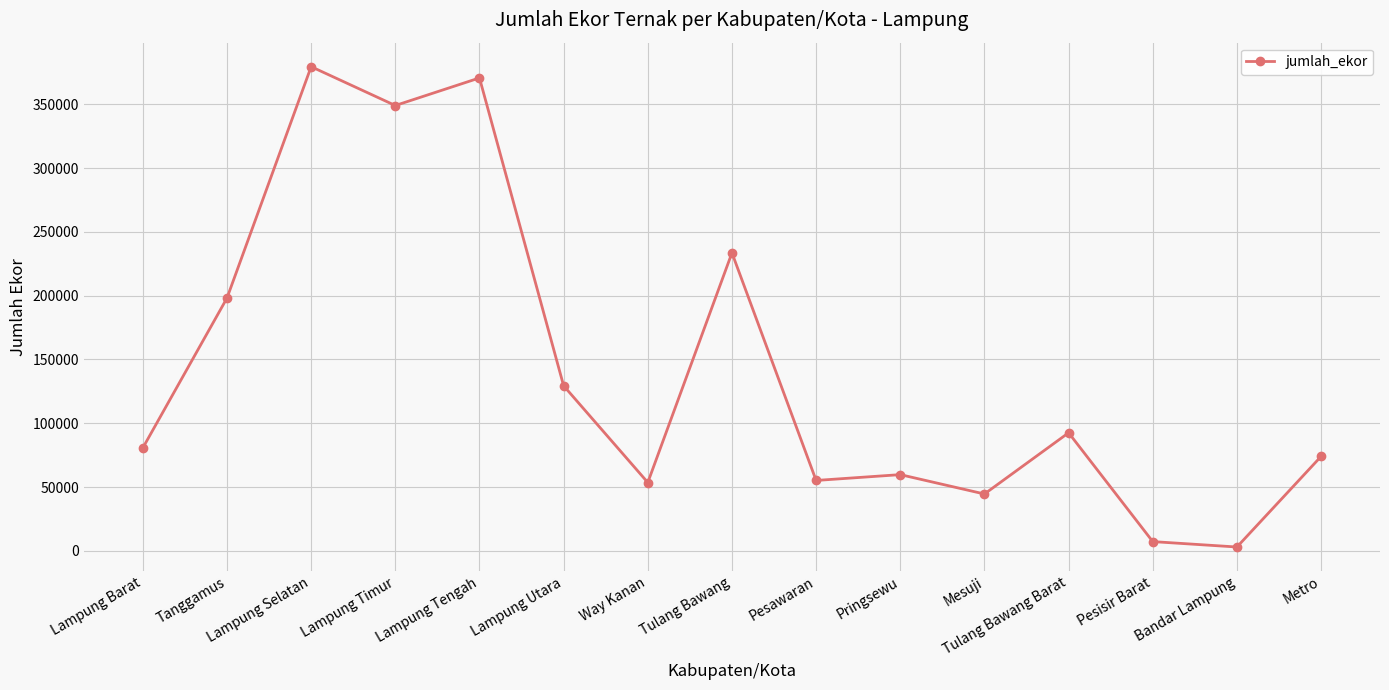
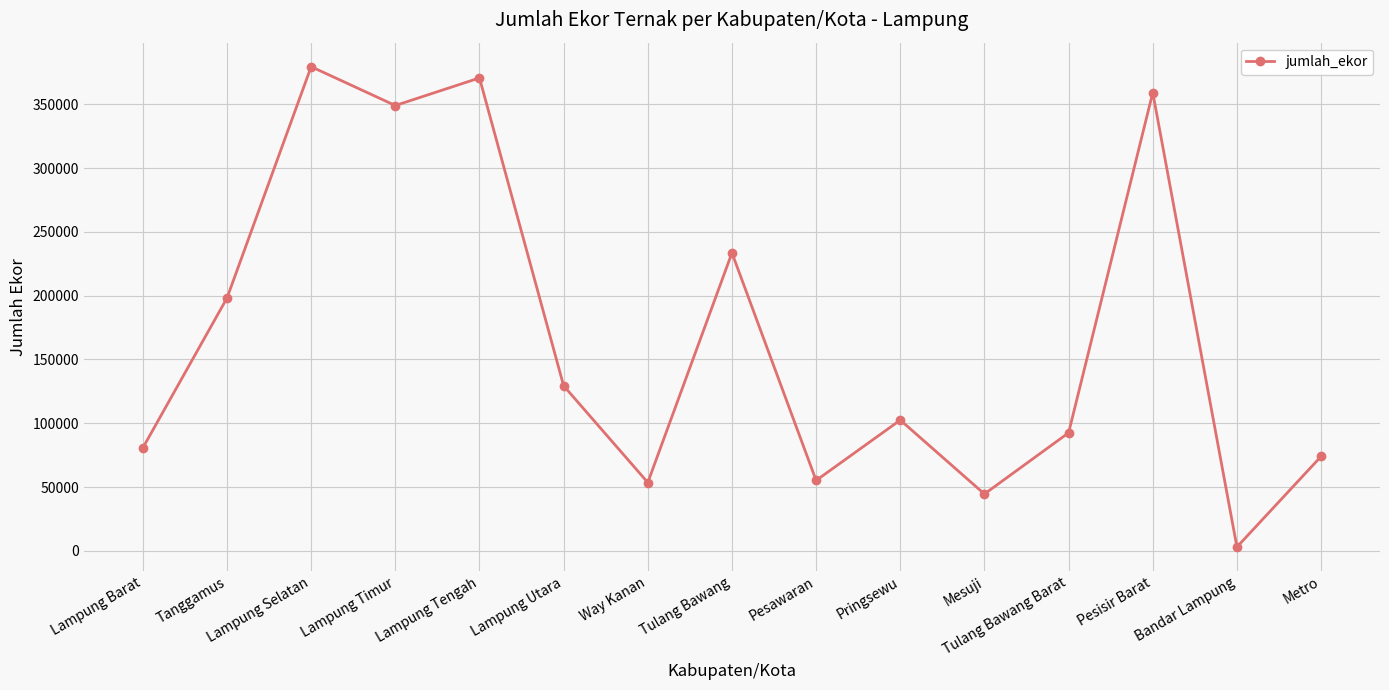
  {
    "Lampung Barat": 81000,
    "Tanggamus": 198000,
    "Lampung Selatan": 380000,
    "Lampung Timur": 349000,
    "Lampung Tengah": 371000,
    "Lampung Utara": 129000,
    "Way Kanan": 54000,
    "Tulang Bawang": 234000,
    "Pesawaran": 55000,
-   "Pringsewu": 60000,
+   "Pringsewu": 103000,
    "Mesuji": 45000,
    "Tulang Bawang Barat": 93000,
-   "Pesisir Barat": 7000,
+   "Pesisir Barat": 359000,
    "Bandar Lampung": 3000,
    "Metro": 74000
  }
